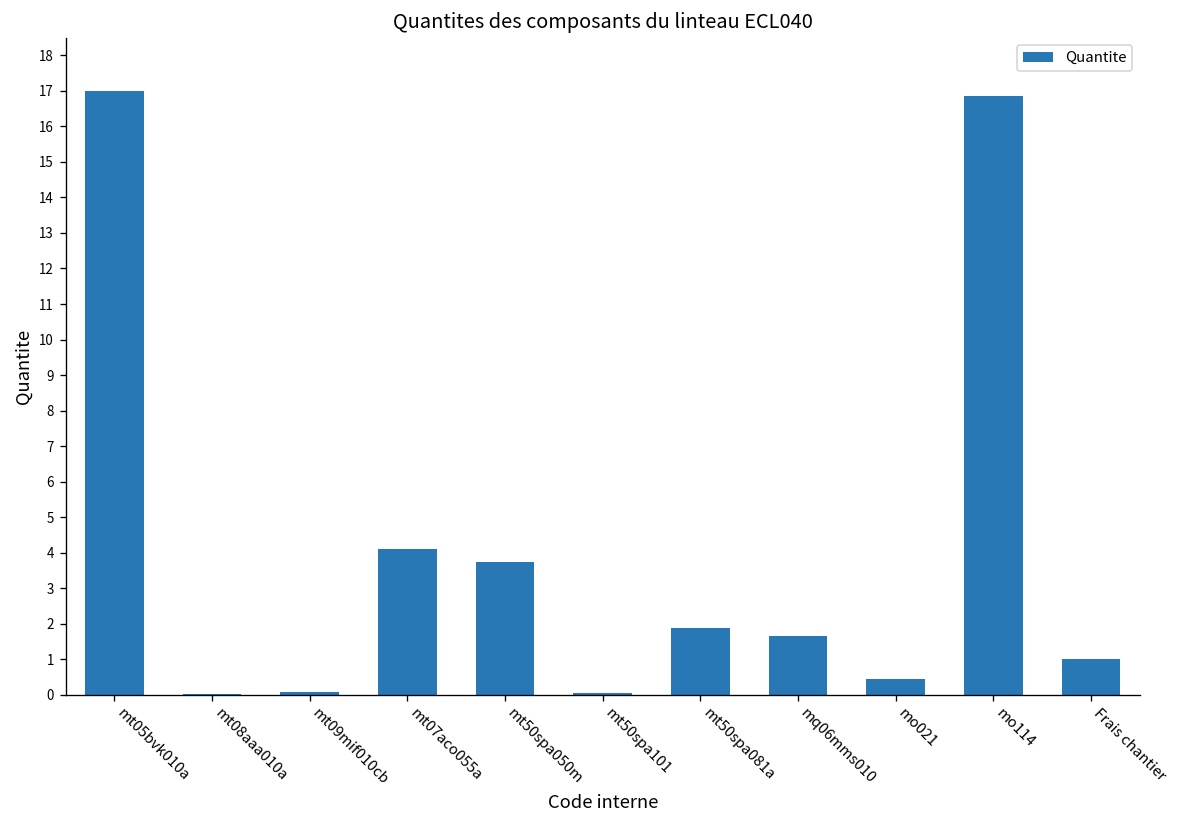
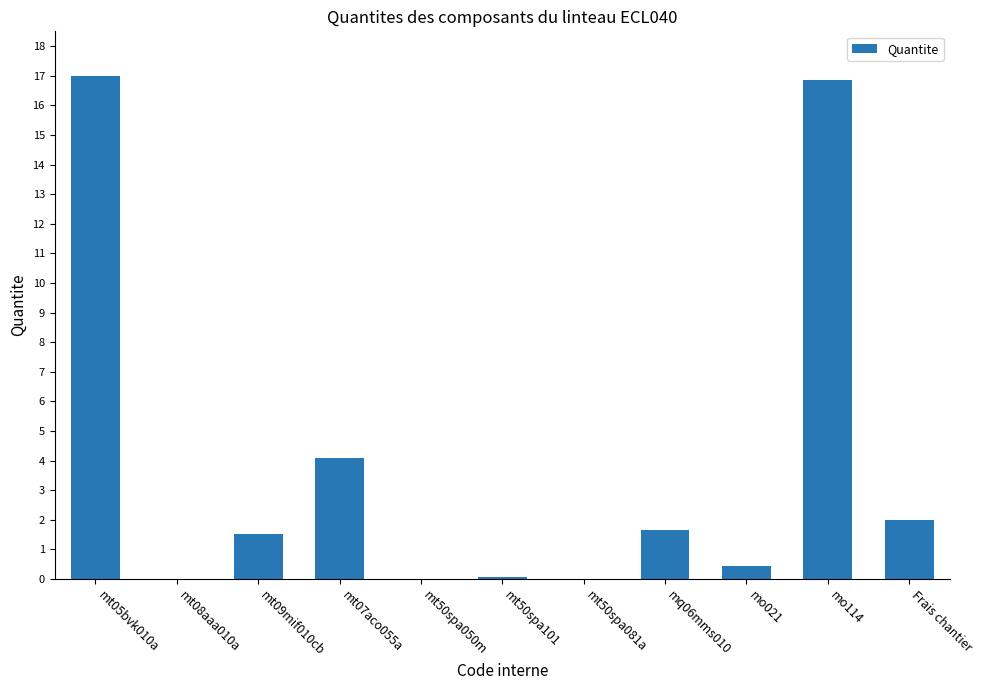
  {
    "mt05bvk010a": 17.0,
-   "mt09mif010cb": 0.1,
+   "mt09mif010cb": 1.5,
    "mt07aco055a": 4.1,
-   "mt50spa050m": 3.7,
-   "mt50spa081a": 1.9,
+   "mt50spa050m": 0.0,
+   "mt50spa081a": 0.0,
    "mq06mms010": 1.7,
    "mo021": 0.5,
    "mo114": 16.9,
-   "Frais chantier": 1
+   "Frais chantier": 2
  }
